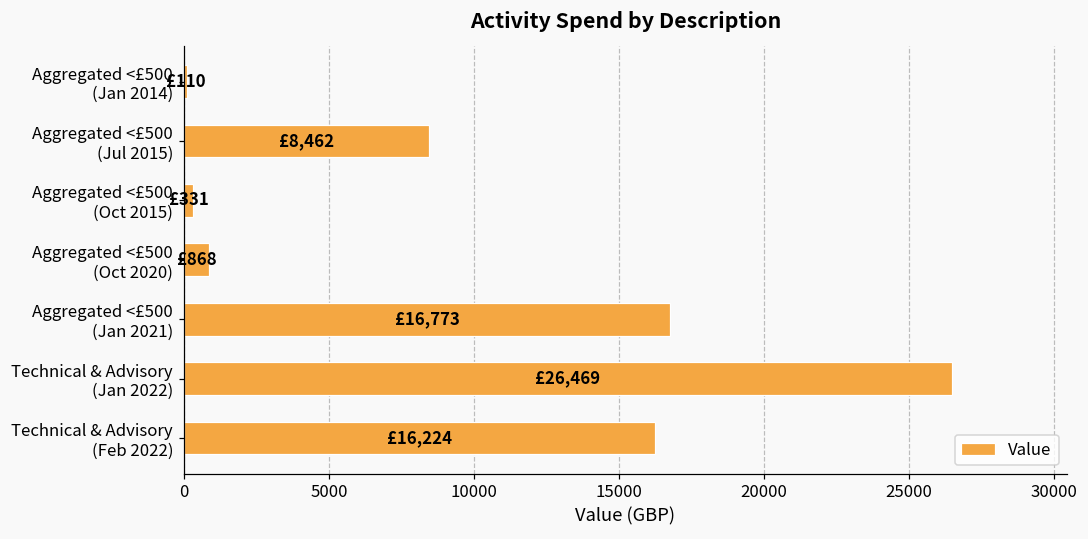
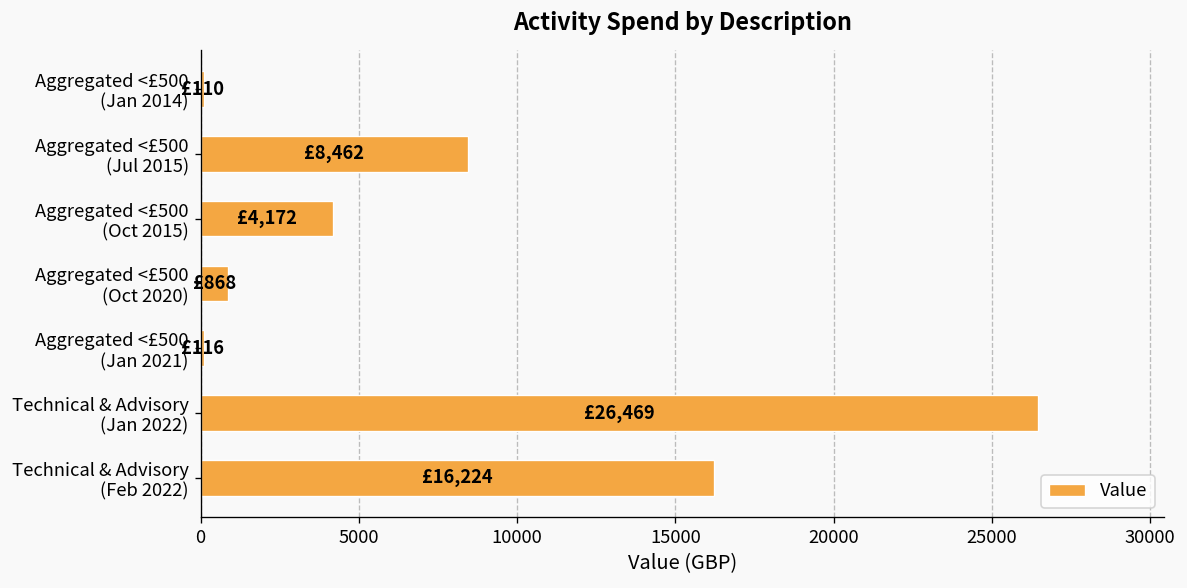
  {
    "Aggregated <£500 (Jan 2014)": "£110",
    "Aggregated <£500 (Jul 2015)": "£8,462",
-   "Aggregated <£500 (Oct 2015)": "£331",
+   "Aggregated <£500 (Oct 2015)": "£4,172",
    "Aggregated <£500 (Oct 2020)": "£868",
-   "Aggregated <£500 (Jan 2021)": "£16,773",
+   "Aggregated <£500 (Jan 2021)": "£116",
    "Technical & Advisory (Jan 2022)": "£26,469",
    "Technical & Advisory (Feb 2022)": "£16,224"
  }
